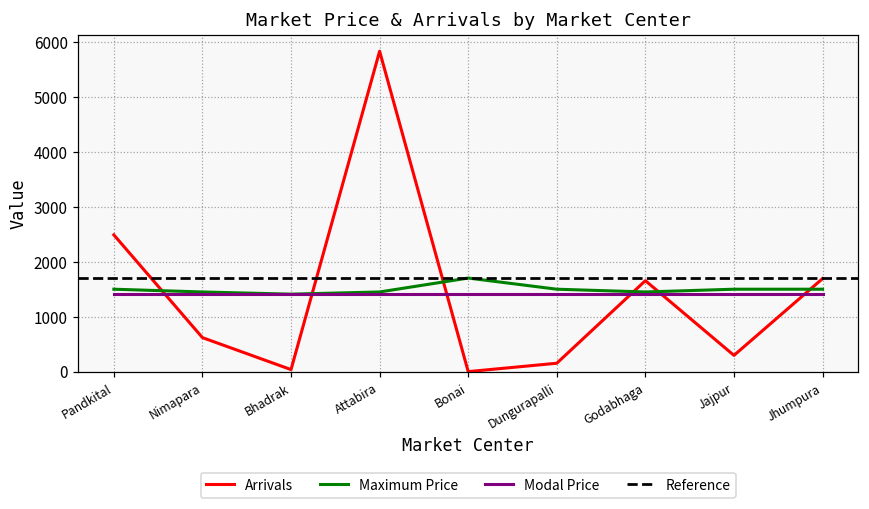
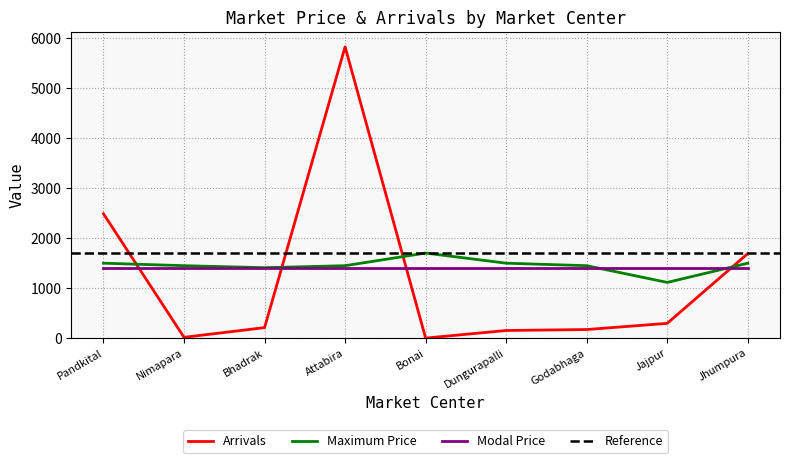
  {
    "Arrivals": {
      "Pandkital": 2500,
-     "Nimapara": 600,
-     "Bhadrak": 0,
+     "Nimapara": 0,
+     "Bhadrak": 200,
      "Attabira": 5800,
      "Bonai": 0,
      "Dungurapalli": 200,
-     "Godabhaga": 1700,
+     "Godabhaga": 200,
      "Jajpur": 300,
      "Jhumpura": 1700
    },
    "Maximum Price": {
      "Pandkital": 1500,
      "Bonai": 1700,
      "Dungurapalli": 1500,
-     "Jajpur": 1500,
+     "Jajpur": 1100,
      "Jhumpura": 1500
    },
    "Modal Price": {
      "Pandkital": 1400,
      "Bonai": 1400,
      "Dungurapalli": 1400,
      "Jajpur": 1400,
      "Jhumpura": 1400
    }
  }
